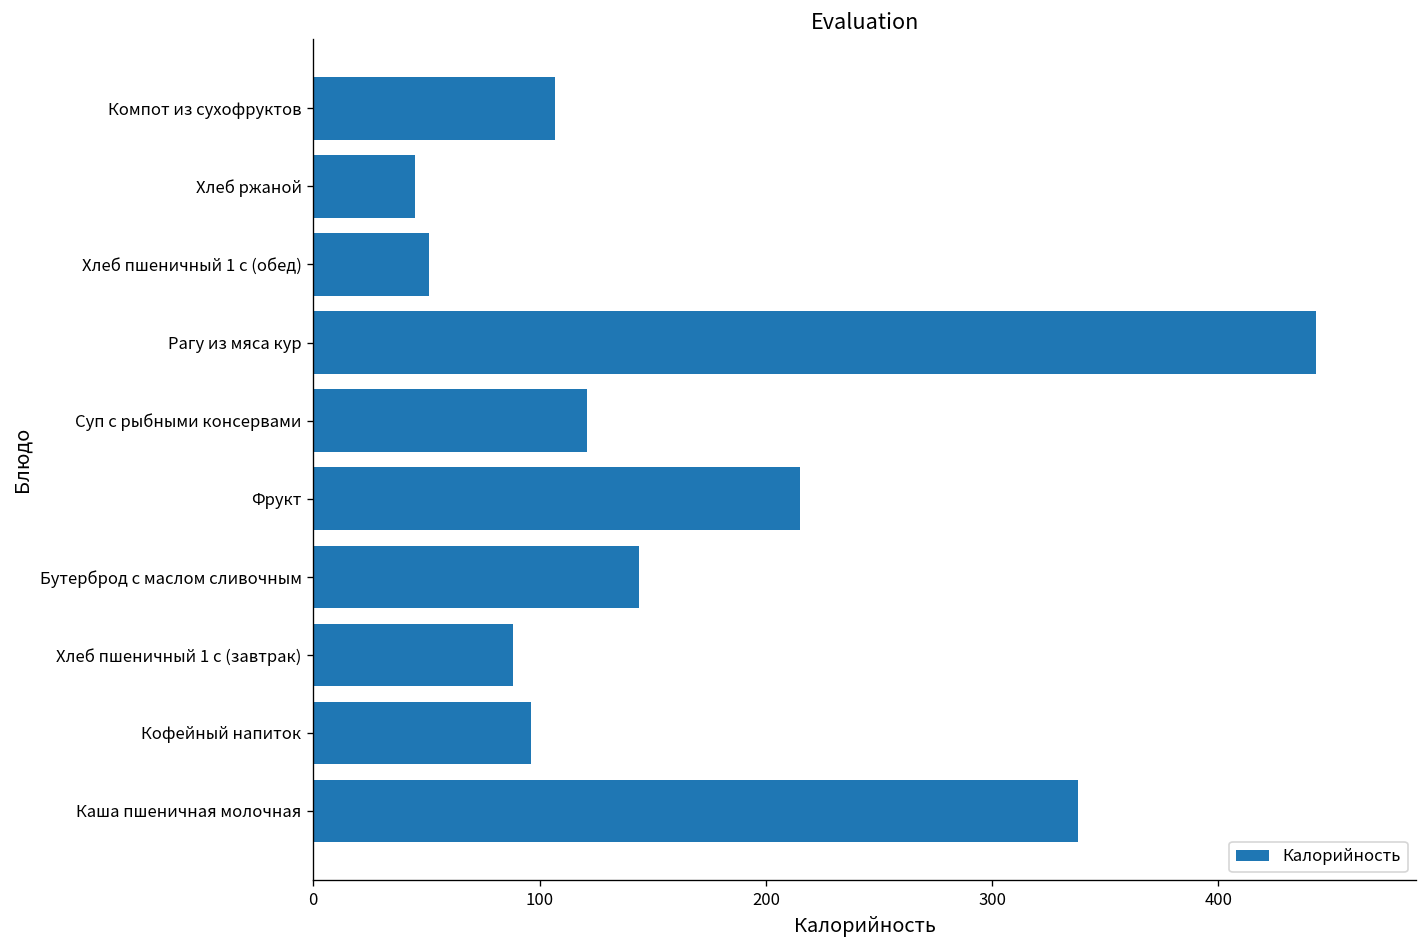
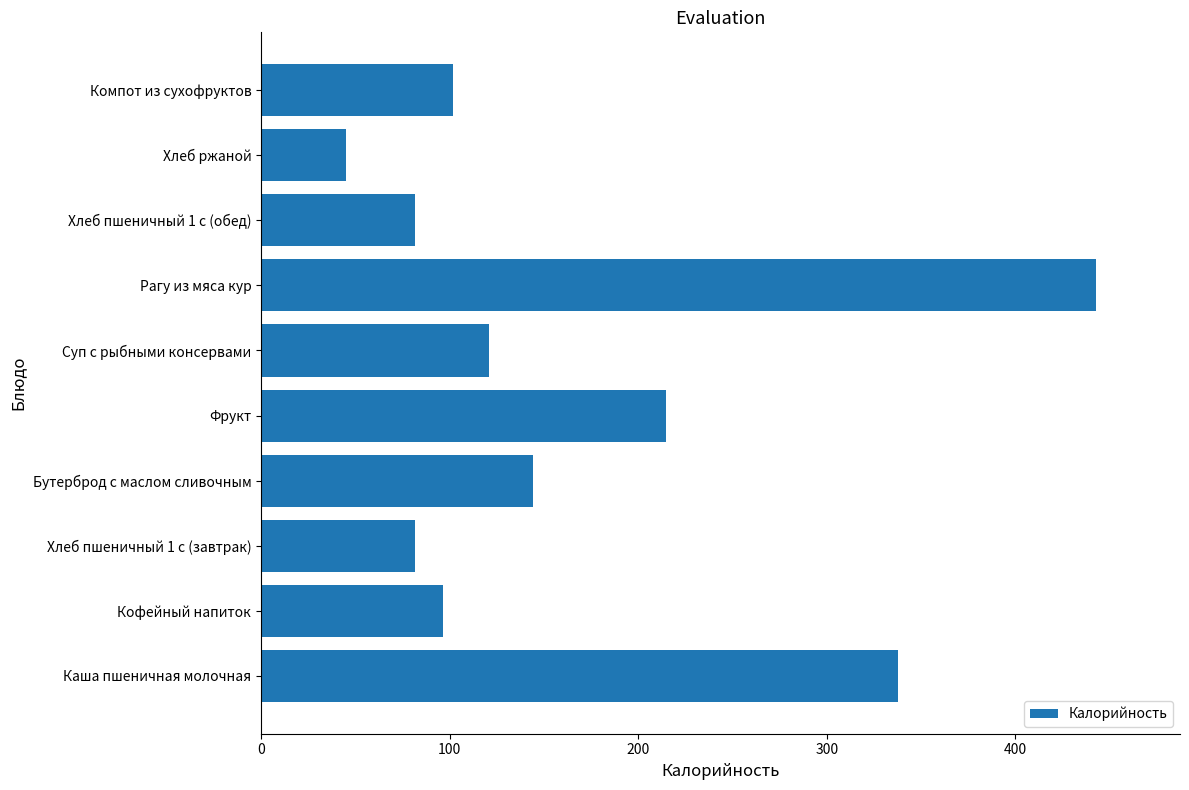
  {
-   "Компот из сухофруктов": 107,
+   "Компот из сухофруктов": 102,
    "Хлеб ржаной": 45,
-   "Хлеб пшеничный 1 с (обед)": 51,
+   "Хлеб пшеничный 1 с (обед)": 82,
    "Рагу из мяса кур": 443,
    "Суп с рыбными консервами": 121,
    "Фрукт": 215,
    "Бутерброд с маслом сливочным": 144,
-   "Хлеб пшеничный 1 с (завтрак)": 88,
+   "Хлеб пшеничный 1 с (завтрак)": 82,
    "Кофейный напиток": 96,
    "Каша пшеничная молочная": 338
  }
